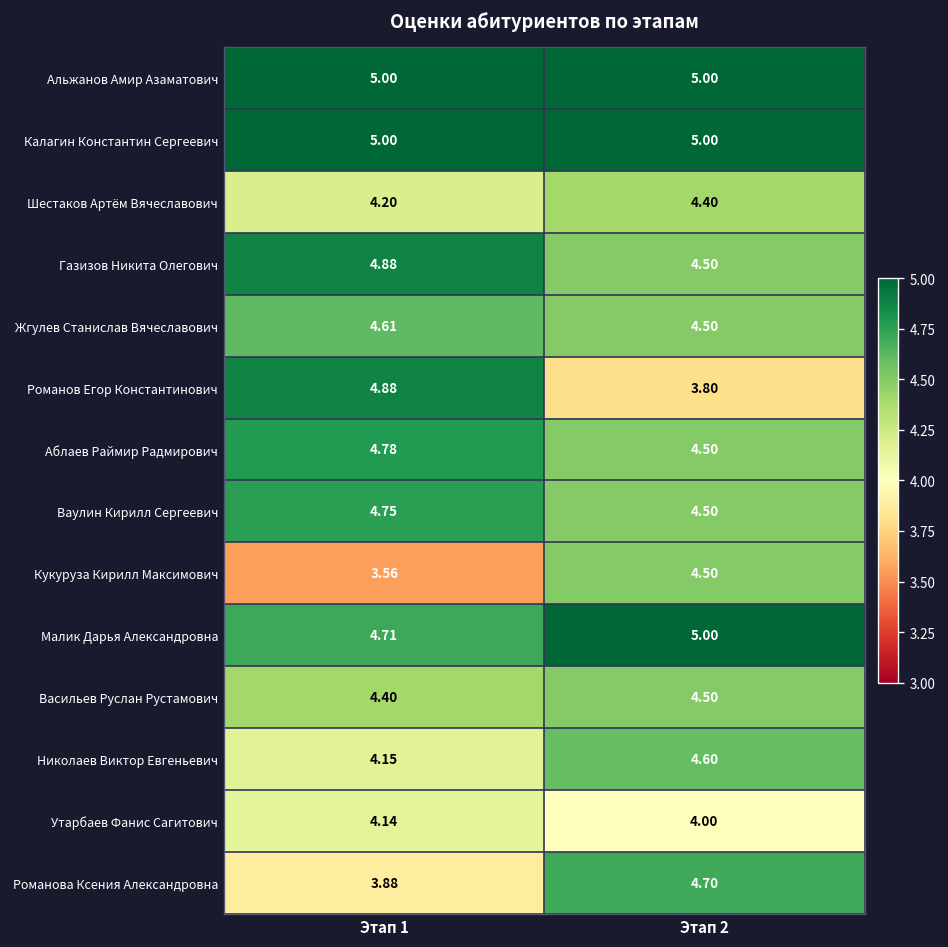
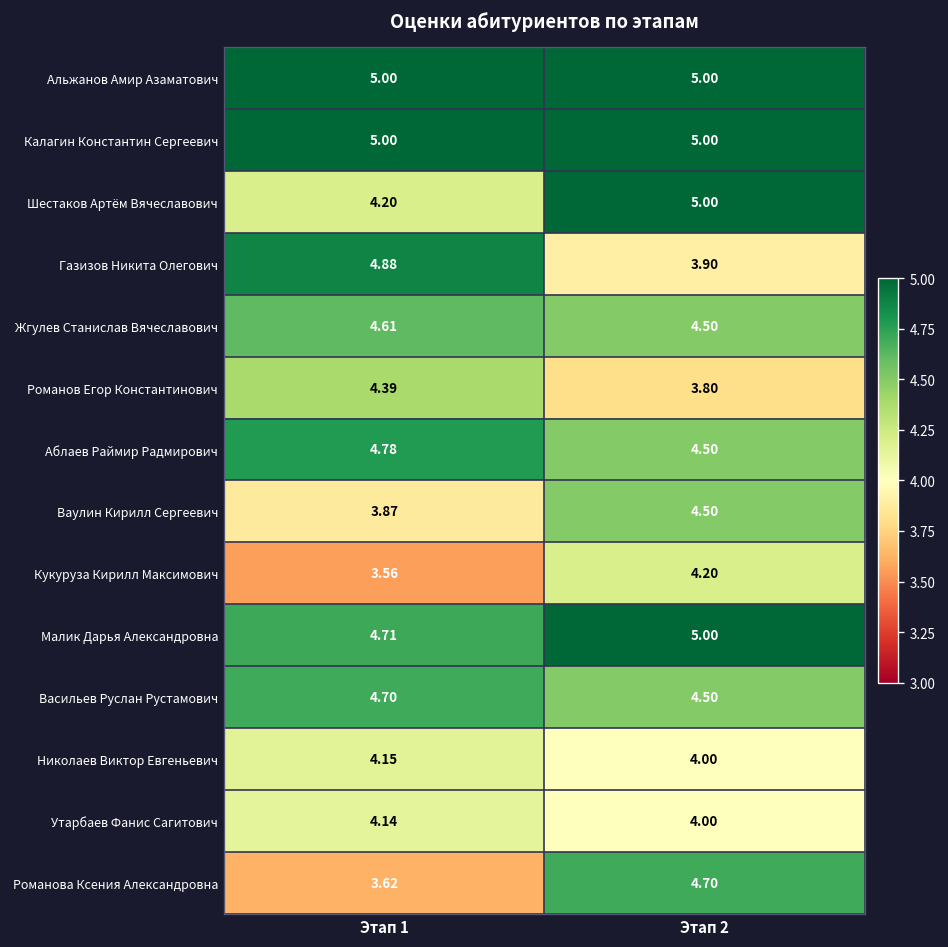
  {
    "Альжанов Амир Азаматович": {
      "Этап 1": 5.00,
      "Этап 2": 5.00
    },
    "Калагин Константин Сергеевич": {
      "Этап 1": 5.00,
      "Этап 2": 5.00
    },
    "Шестаков Артём Вячеславович": {
      "Этап 1": 4.20,
-     "Этап 2": 4.40
+     "Этап 2": 5.00
    },
    "Газизов Никита Олегович": {
      "Этап 1": 4.88,
-     "Этап 2": 4.50
+     "Этап 2": 3.90
    },
    "Жгулев Станислав Вячеславович": {
      "Этап 1": 4.61,
      "Этап 2": 4.50
    },
    "Романов Егор Константинович": {
-     "Этап 1": 4.88,
+     "Этап 1": 4.39,
      "Этап 2": 3.80
    },
    "Аблаев Раймир Радмирович": {
      "Этап 1": 4.78,
      "Этап 2": 4.50
    },
    "Ваулин Кирилл Сергеевич": {
-     "Этап 1": 4.75,
+     "Этап 1": 3.87,
      "Этап 2": 4.50
    },
    "Кукуруза Кирилл Максимович": {
      "Этап 1": 3.56,
-     "Этап 2": 4.50
+     "Этап 2": 4.20
    },
    "Малик Дарья Александровна": {
      "Этап 1": 4.71,
      "Этап 2": 5.00
    },
    "Васильев Руслан Рустамович": {
-     "Этап 1": 4.40,
+     "Этап 1": 4.70,
      "Этап 2": 4.50
    },
    "Николаев Виктор Евгеньевич": {
      "Этап 1": 4.15,
-     "Этап 2": 4.60
+     "Этап 2": 4.00
    },
    "Утарбаев Фанис Сагитович": {
      "Этап 1": 4.14,
      "Этап 2": 4.00
    },
    "Романова Ксения Александровна": {
-     "Этап 1": 3.88,
+     "Этап 1": 3.62,
      "Этап 2": 4.70
    }
  }
